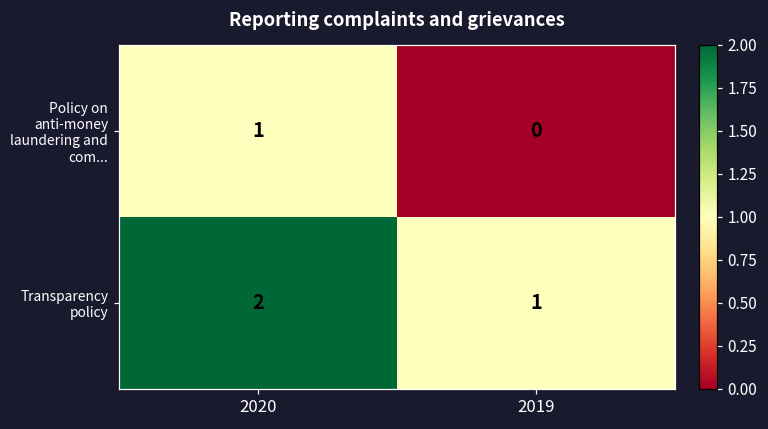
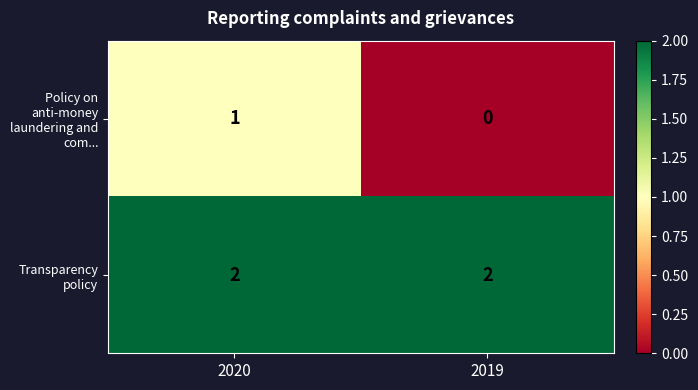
  {
    "Policy on anti-money laundering and com...": {
      "2020": 1,
      "2019": 0
    },
    "Transparency policy": {
      "2020": 2,
-     "2019": 1
+     "2019": 2
    }
  }
